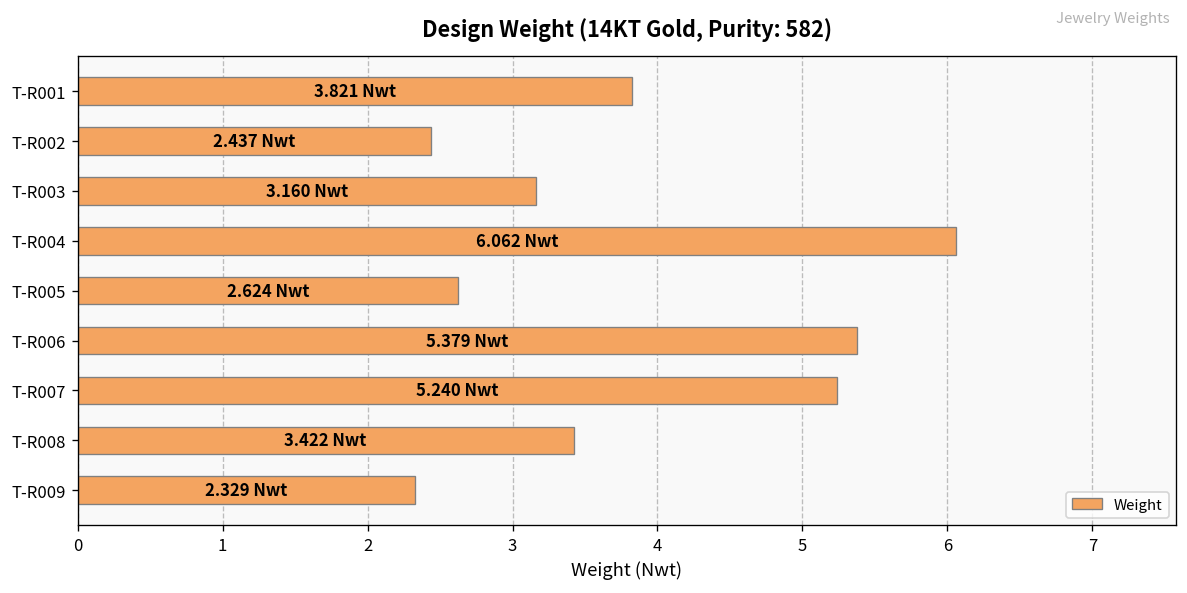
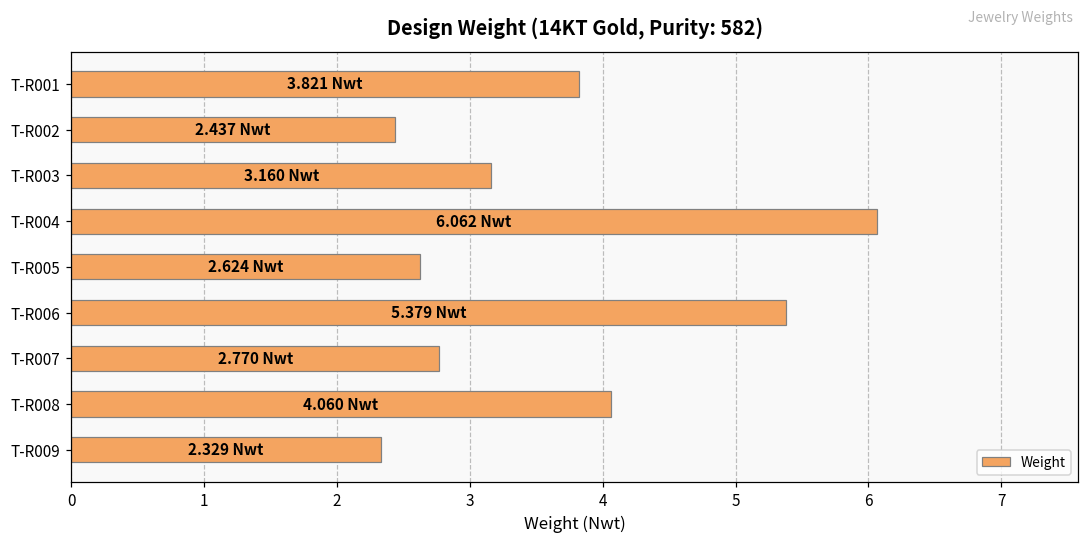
  {
    "T-R001": 3.821,
    "T-R002": 2.437,
    "T-R003": 3.160,
    "T-R004": 6.062,
    "T-R005": 2.624,
    "T-R006": 5.379,
-   "T-R007": 5.240,
-   "T-R008": 3.422,
+   "T-R007": 2.770,
+   "T-R008": 4.060,
    "T-R009": 2.329
  }
